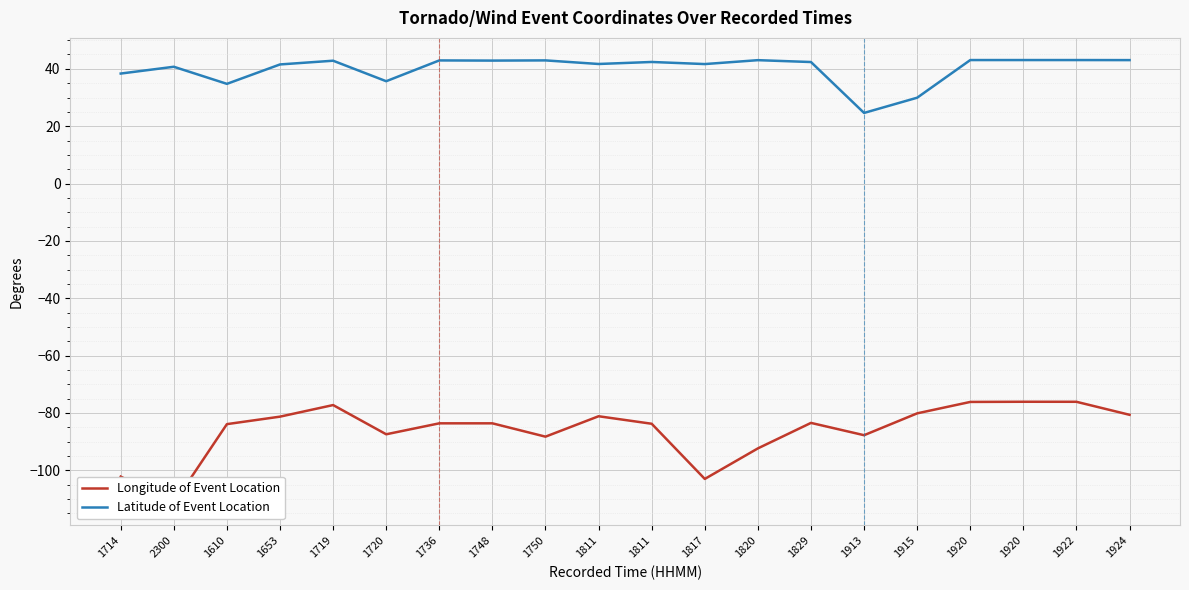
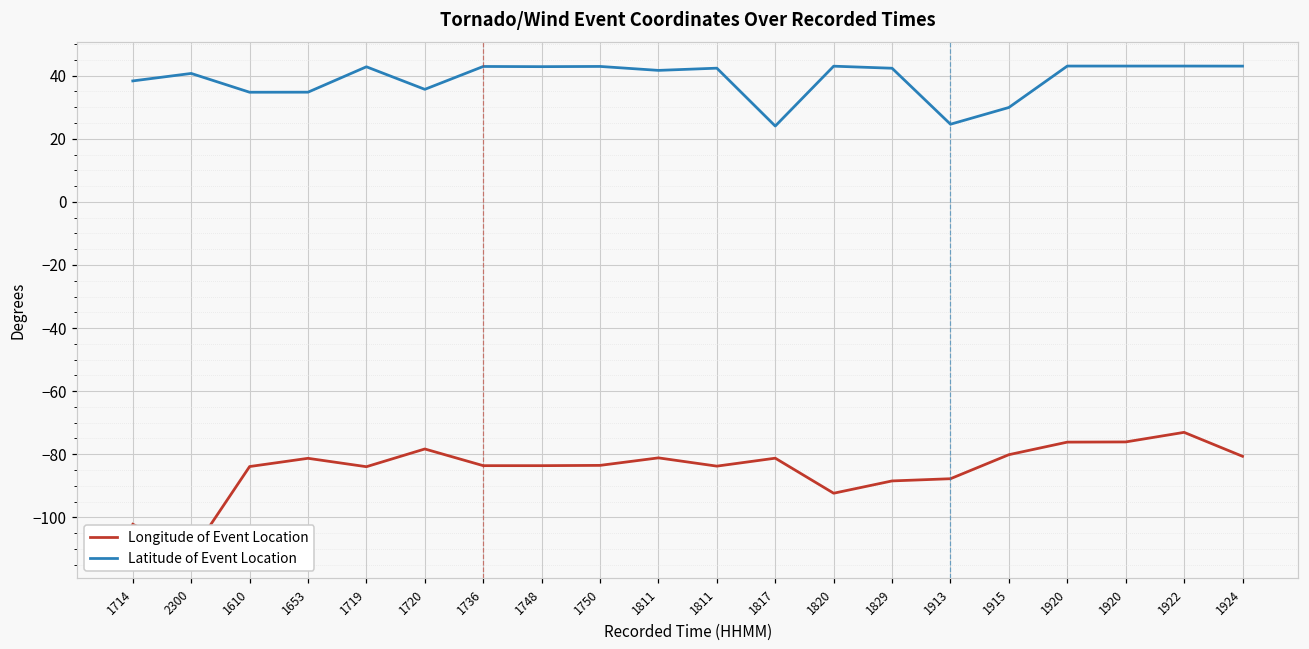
  {
    "Longitude of Event Location": {
      "1714": -102,
      "1610": -84,
      "1653": -81,
-     "1719": -77,
-     "1720": -87,
+     "1719": -84,
+     "1720": -78,
      "1736": -84,
      "1748": -84,
-     "1750": -88,
-     "1817": -103,
+     "1750": -84,
+     "1817": -81,
      "1820": -92,
-     "1829": -83,
+     "1829": -88,
      "1913": -88,
      "1915": -80,
-     "1922": -76,
+     "1922": -73,
      "1924": -81
    },
    "Latitude of Event Location": {
      "1714": 38,
      "2300": 41,
      "1610": 35,
-     "1653": 42,
+     "1653": 35,
      "1719": 43,
      "1720": 36,
      "1736": 43,
      "1748": 43,
      "1750": 43,
-     "1817": 42,
+     "1817": 24,
      "1820": 43,
      "1829": 42,
      "1913": 25,
      "1915": 30,
      "1922": 43,
      "1924": 43
    }
  }
